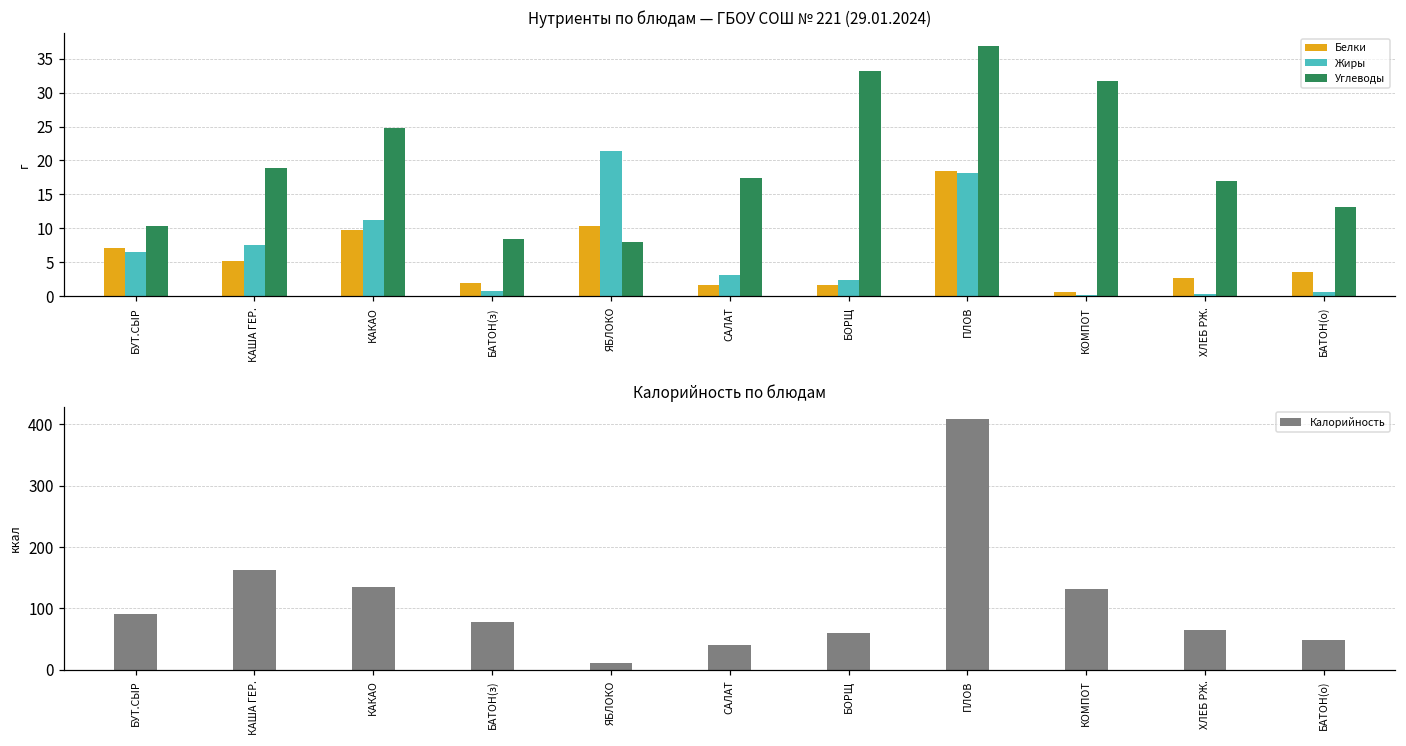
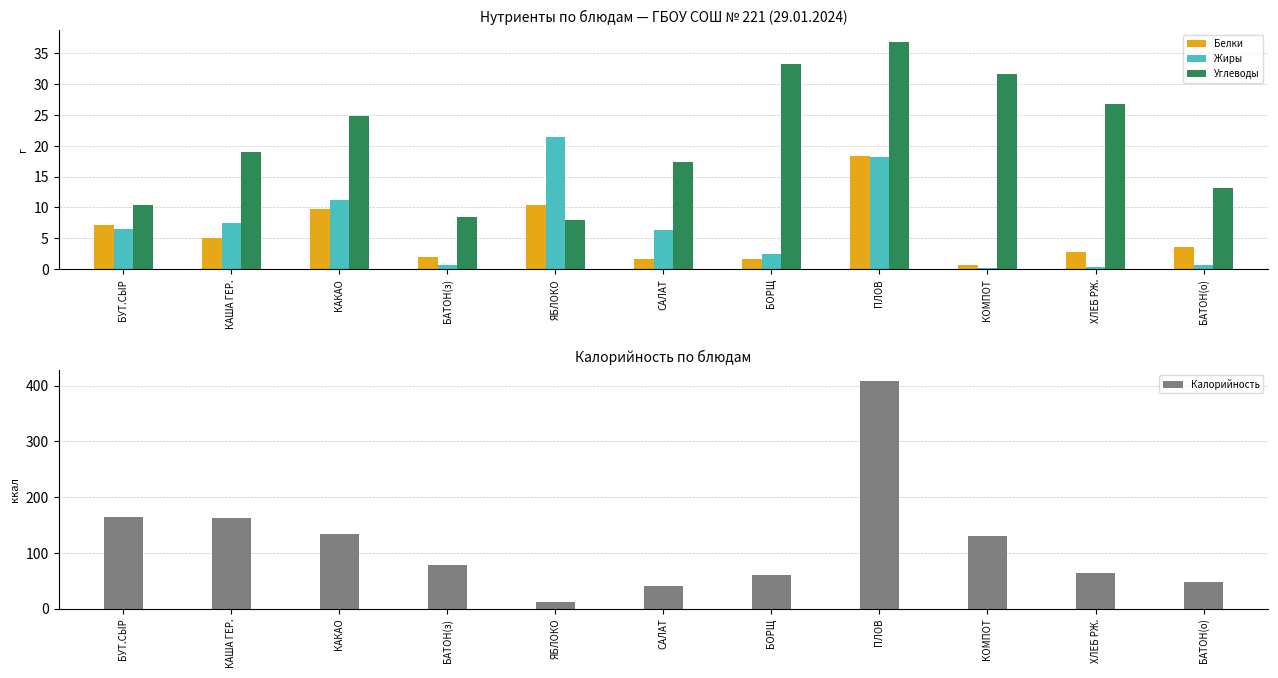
  {
    "Нутриенты по блюдам — ГБОУ СОШ № 221 (29.01.2024)": {
      "Белки": {
        "БУТ.СЫР": 7,
        "КАША ГЕР.": 5,
        "КАКАО": 10,
        "БАТОН(з)": 2,
        "ЯБЛОКО": 10,
        "САЛАТ": 2,
        "БОРЩ": 2,
        "ПЛОВ": 18,
        "КОМПОТ": 1,
        "ХЛЕБ РЖ.": 3,
        "БАТОН(о)": 4
      },
      "Жиры": {
        "БУТ.СЫР": 7,
        "КАША ГЕР.": 8,
        "КАКАО": 11,
        "БАТОН(з)": 1,
        "ЯБЛОКО": 21,
-       "САЛАТ": 3,
+       "САЛАТ": 6,
        "БОРЩ": 2,
        "ПЛОВ": 18,
        "БАТОН(о)": 1
      },
      "Углеводы": {
        "БУТ.СЫР": 10,
        "КАША ГЕР.": 19,
        "КАКАО": 25,
        "БАТОН(з)": 8,
        "ЯБЛОКО": 8,
        "САЛАТ": 17,
        "БОРЩ": 33,
        "ПЛОВ": 37,
        "КОМПОТ": 32,
-       "ХЛЕБ РЖ.": 17,
+       "ХЛЕБ РЖ.": 27,
        "БАТОН(о)": 13
      }
    },
    "Калорийность по блюдам": {
-     "БУТ.СЫР": 90,
+     "БУТ.СЫР": 160,
      "КАША ГЕР.": 160,
      "КАКАО": 130,
      "БАТОН(з)": 80,
      "ЯБЛОКО": 10,
      "САЛАТ": 40,
      "БОРЩ": 60,
      "ПЛОВ": 410,
      "КОМПОТ": 130,
      "ХЛЕБ РЖ.": 60,
      "БАТОН(о)": 50
    }
  }
